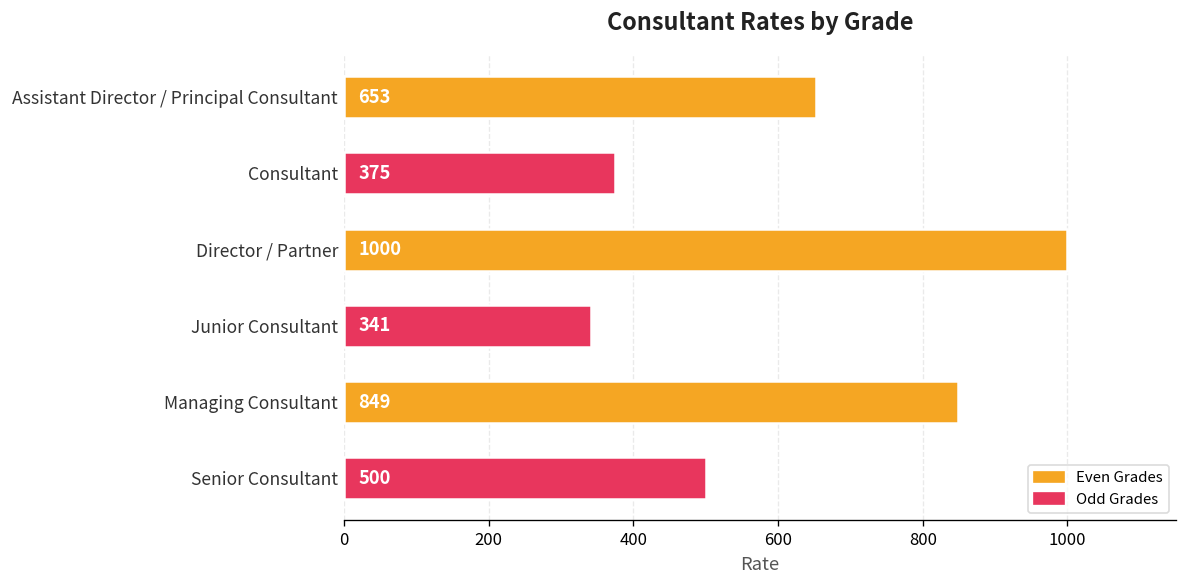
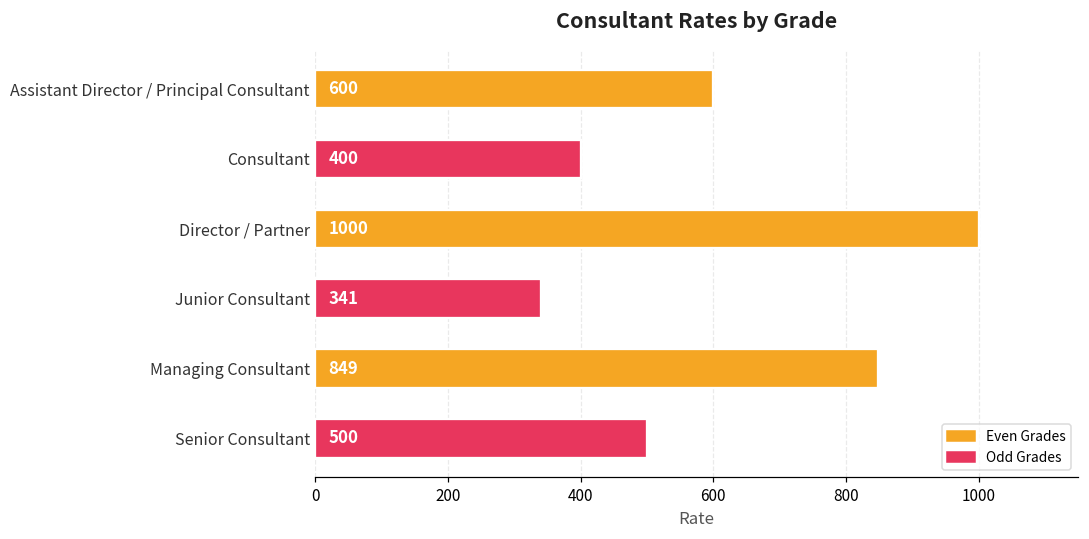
  {
-   "Assistant Director / Principal Consultant": 653,
-   "Consultant": 375,
+   "Assistant Director / Principal Consultant": 600,
+   "Consultant": 400,
    "Director / Partner": 1000,
    "Junior Consultant": 341,
    "Managing Consultant": 849,
    "Senior Consultant": 500
  }
